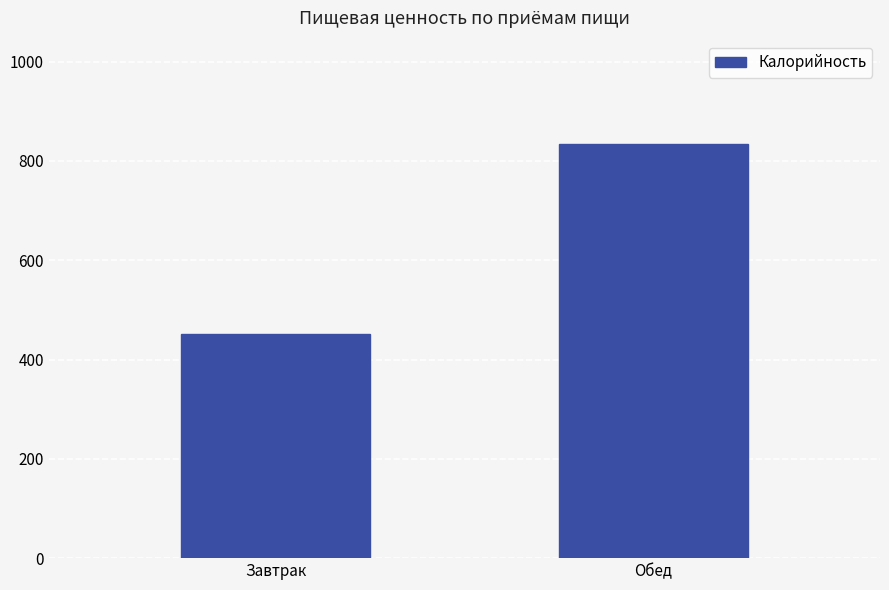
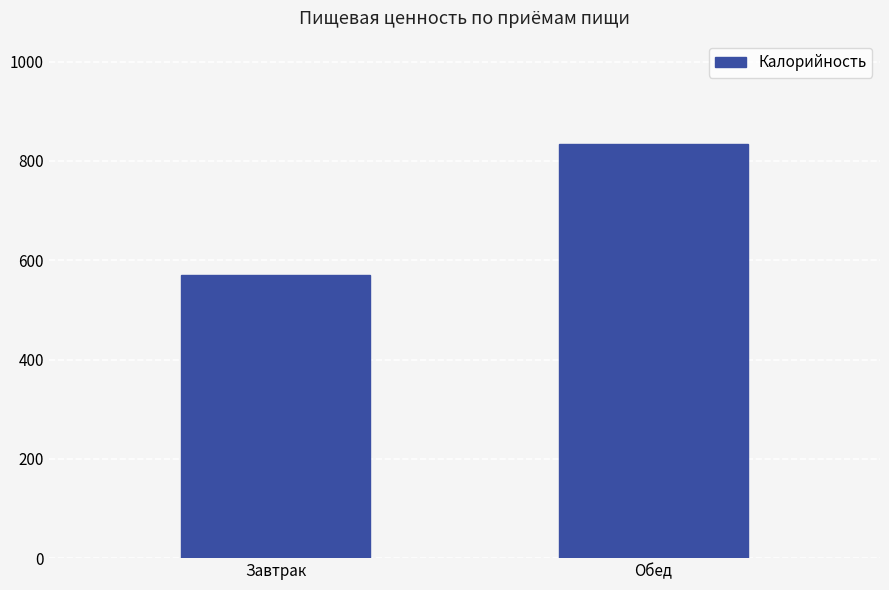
  {
-   "Завтрак": 450,
+   "Завтрак": 570,
    "Обед": 830
  }
